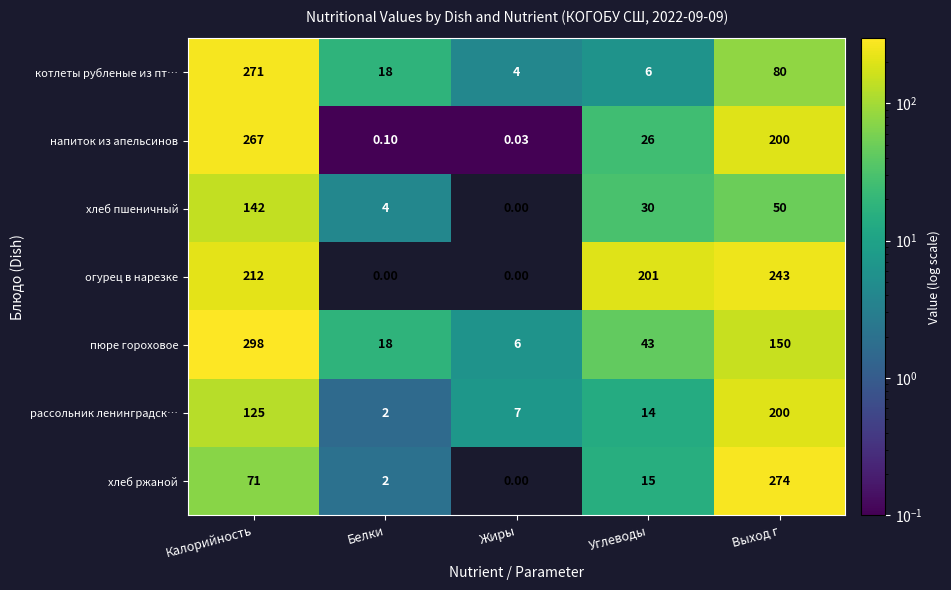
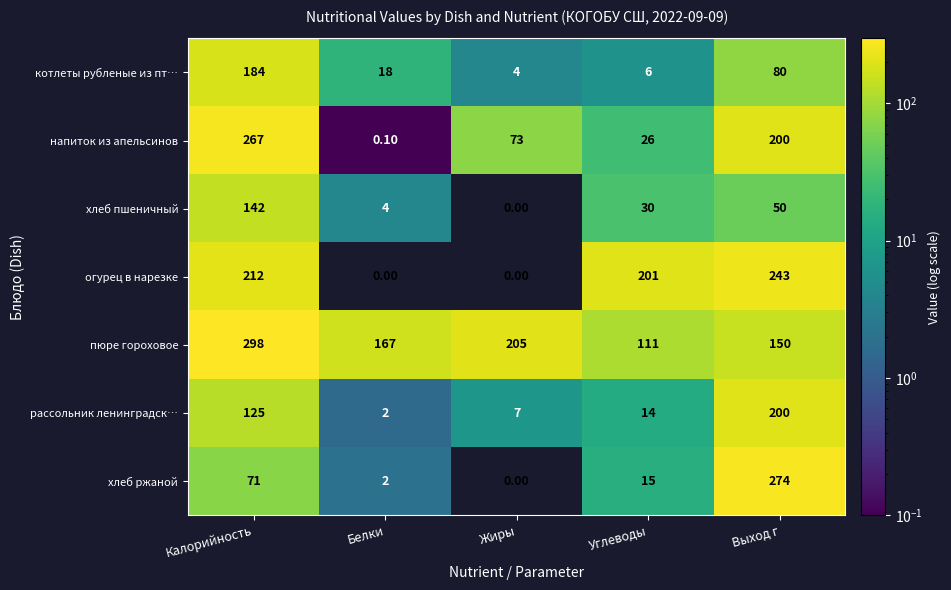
  {
    "котлеты рубленые из пт…": {
-     "Калорийность": 271,
+     "Калорийность": 184,
      "Белки": 18,
      "Жиры": 4,
      "Углеводы": 6,
      "Выход г": 80
    },
    "напиток из апельсинов": {
      "Калорийность": 267,
      "Белки": 0.10,
-     "Жиры": 0.03,
+     "Жиры": 73,
      "Углеводы": 26,
      "Выход г": 200
    },
    "хлеб пшеничный": {
      "Калорийность": 142,
      "Белки": 4,
      "Углеводы": 30,
      "Выход г": 50
    },
    "огурец в нарезке": {
      "Калорийность": 212,
      "Углеводы": 201,
      "Выход г": 243
    },
    "пюре гороховое": {
      "Калорийность": 298,
-     "Белки": 18,
-     "Жиры": 6,
-     "Углеводы": 43,
+     "Белки": 167,
+     "Жиры": 205,
+     "Углеводы": 111,
      "Выход г": 150
    },
    "рассольник ленинградск…": {
      "Калорийность": 125,
      "Белки": 2,
      "Жиры": 7,
      "Углеводы": 14,
      "Выход г": 200
    },
    "хлеб ржаной": {
      "Калорийность": 71,
      "Белки": 2,
      "Углеводы": 15,
      "Выход г": 274
    }
  }
